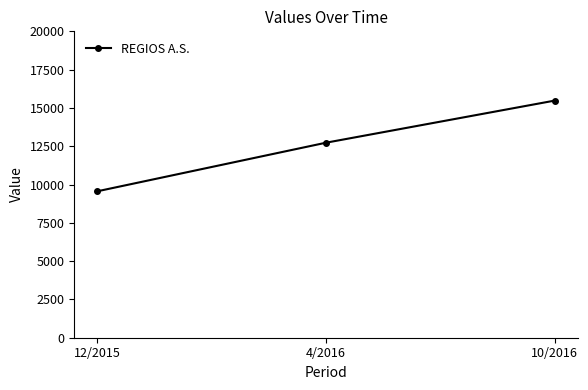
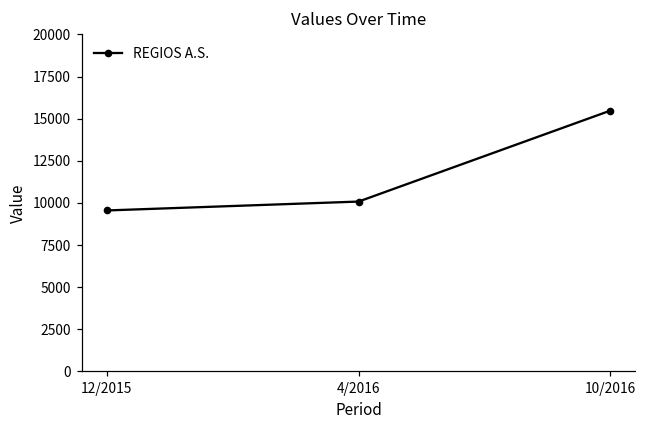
  {
    "12/2015": 9600,
-   "4/2016": 12700,
+   "4/2016": 10100,
    "10/2016": 15500
  }
